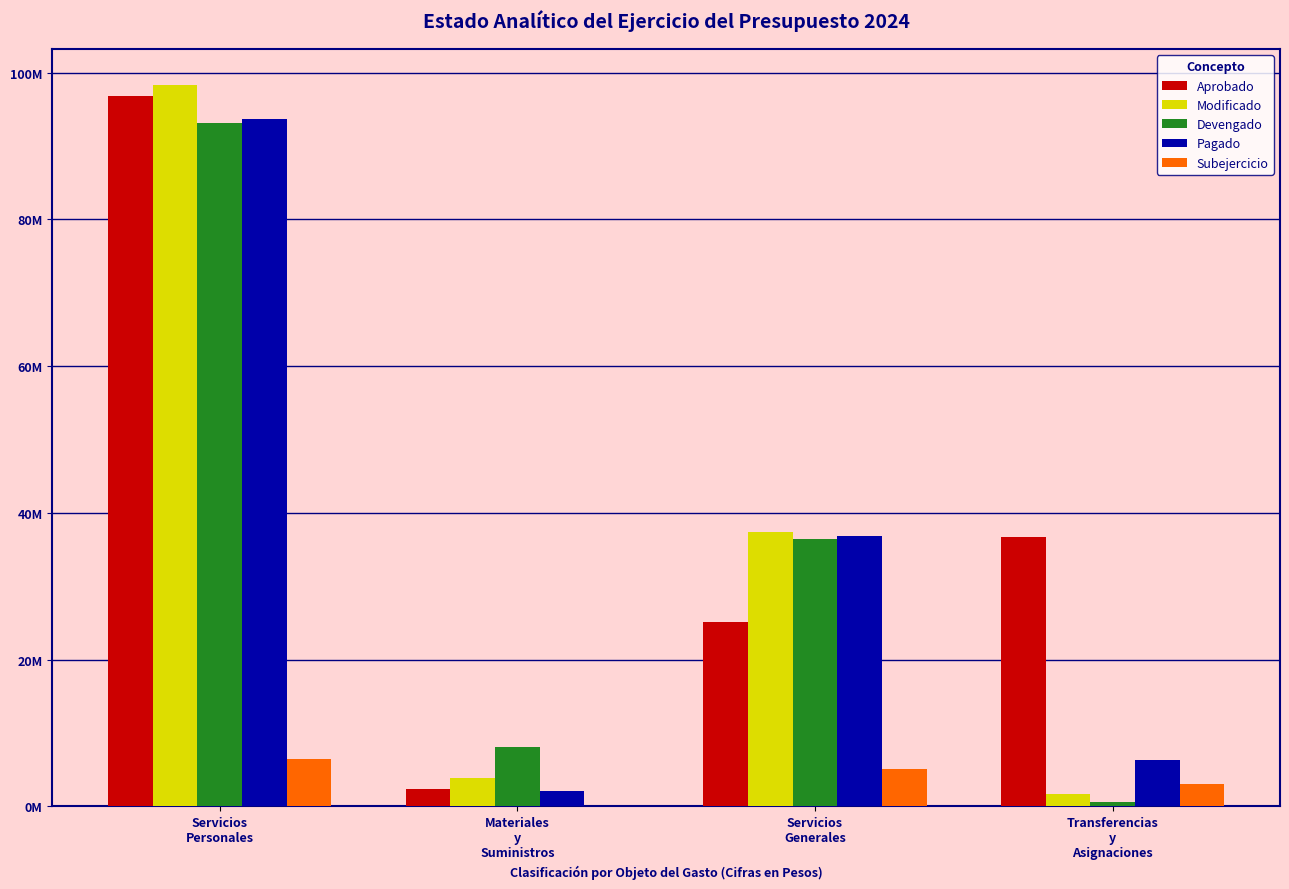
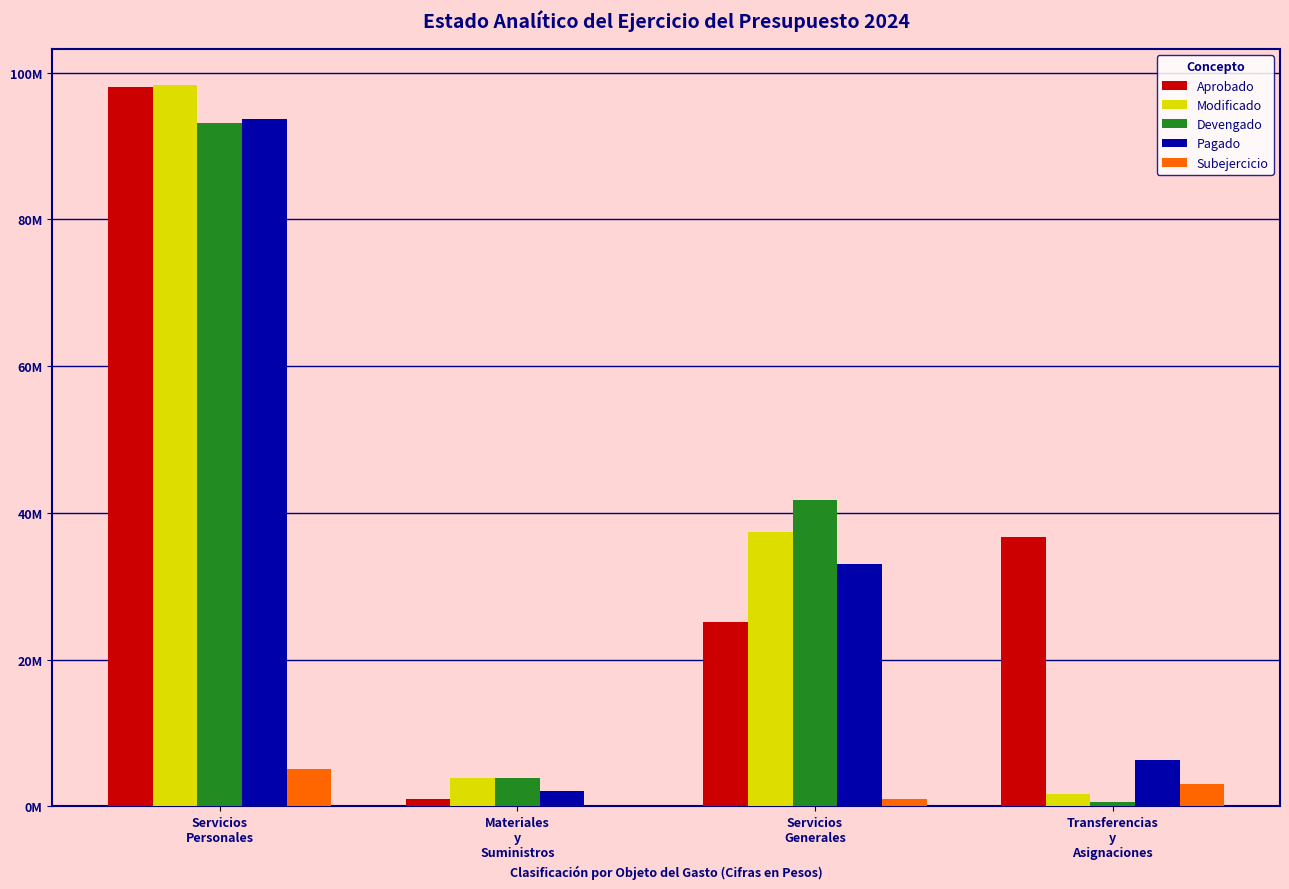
  {
    "Aprobado": {
-     "Servicios Personales": 97000000,
-     "Materiales y Suministros": 2000000,
+     "Servicios Personales": 98000000,
+     "Materiales y Suministros": 1000000,
      "Servicios Generales": 25000000,
      "Transferencias y Asignaciones": 37000000
    },
    "Modificado": {
      "Servicios Personales": 98000000,
      "Materiales y Suministros": 4000000,
      "Servicios Generales": 37000000,
      "Transferencias y Asignaciones": 2000000
    },
    "Devengado": {
      "Servicios Personales": 93000000,
-     "Materiales y Suministros": 8000000,
-     "Servicios Generales": 36000000,
+     "Materiales y Suministros": 4000000,
+     "Servicios Generales": 42000000,
      "Transferencias y Asignaciones": 1000000
    },
    "Pagado": {
      "Servicios Personales": 94000000,
      "Materiales y Suministros": 2000000,
-     "Servicios Generales": 37000000,
+     "Servicios Generales": 33000000,
      "Transferencias y Asignaciones": 6000000
    },
    "Subejercicio": {
-     "Servicios Personales": 6000000,
-     "Servicios Generales": 5000000,
+     "Servicios Personales": 5000000,
+     "Servicios Generales": 1000000,
      "Transferencias y Asignaciones": 3000000
    }
  }
